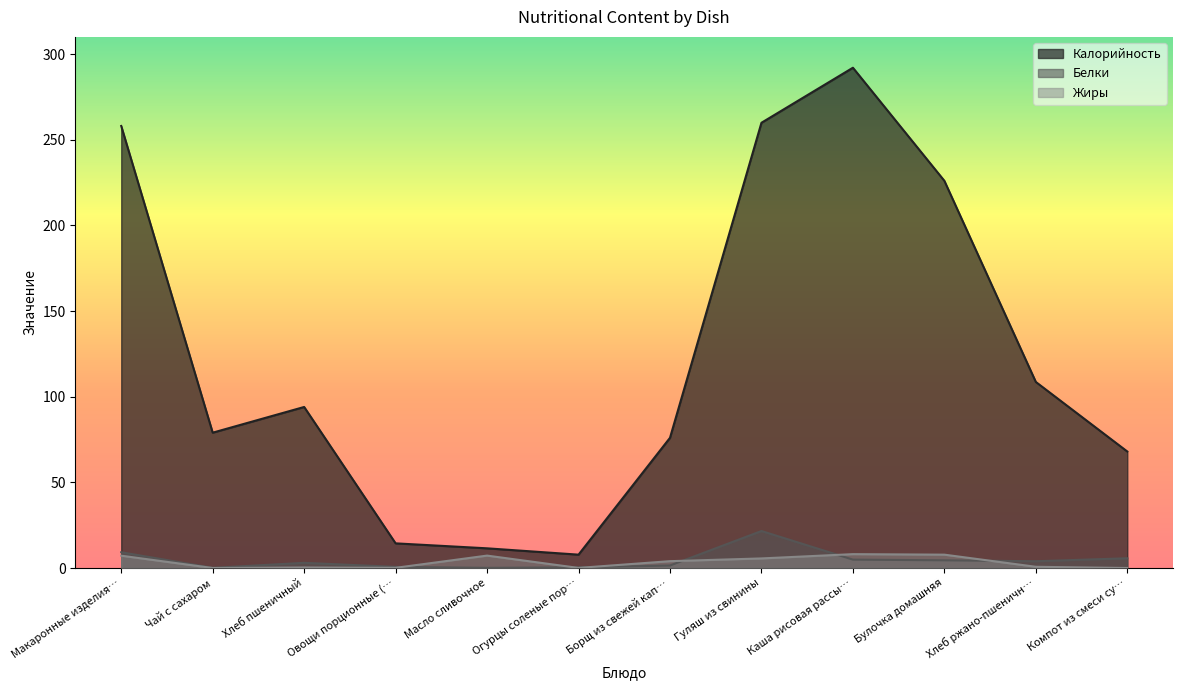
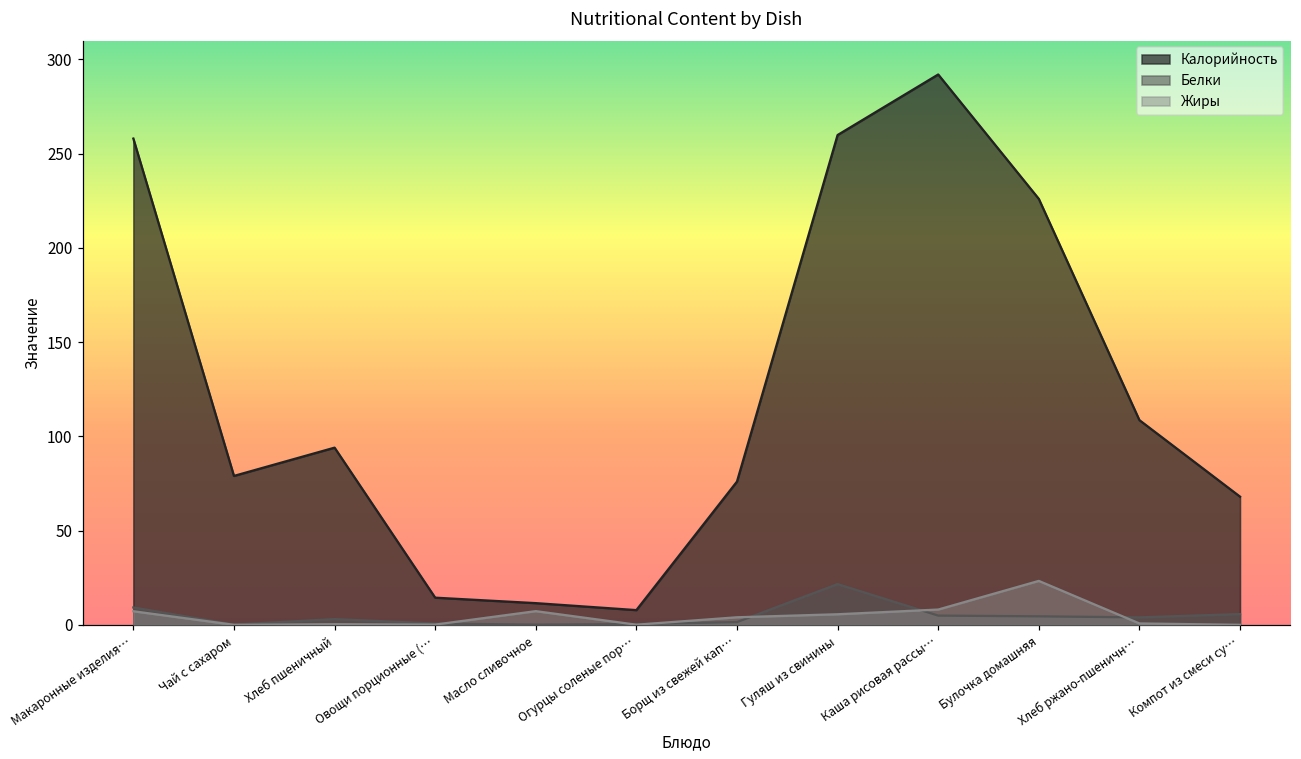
  {
    "Калорийность": {
      "Макаронные изделия…": 258,
      "Чай с сахаром": 79,
      "Хлеб пшеничный": 94,
      "Овощи порционные (…": 14,
      "Масло сливочное": 12,
      "Огурцы соленые пор…": 8,
      "Борщ из свежей кап…": 76,
      "Гуляш из свинины": 260,
      "Каша рисовая рассы…": 292,
      "Булочка домашняя": 226,
      "Хлеб ржано-пшеничн…": 109,
      "Компот из смеси су…": 68
    },
    "Белки": {
      "Макаронные изделия…": 9,
      "Хлеб пшеничный": 3,
      "Масло сливочное": 0,
      "Борщ из свежей кап…": 1,
      "Гуляш из свинины": 22,
      "Каша рисовая рассы…": 5,
      "Булочка домашняя": 5,
      "Хлеб ржано-пшеничн…": 4,
      "Компот из смеси су…": 6
    },
    "Жиры": {
      "Макаронные изделия…": 7,
      "Хлеб пшеничный": 0,
      "Масло сливочное": 7,
      "Борщ из свежей кап…": 4,
      "Гуляш из свинины": 6,
      "Каша рисовая рассы…": 8,
-     "Булочка домашняя": 8,
+     "Булочка домашняя": 23,
      "Хлеб ржано-пшеничн…": 1,
      "Компот из смеси су…": 0
    }
  }
